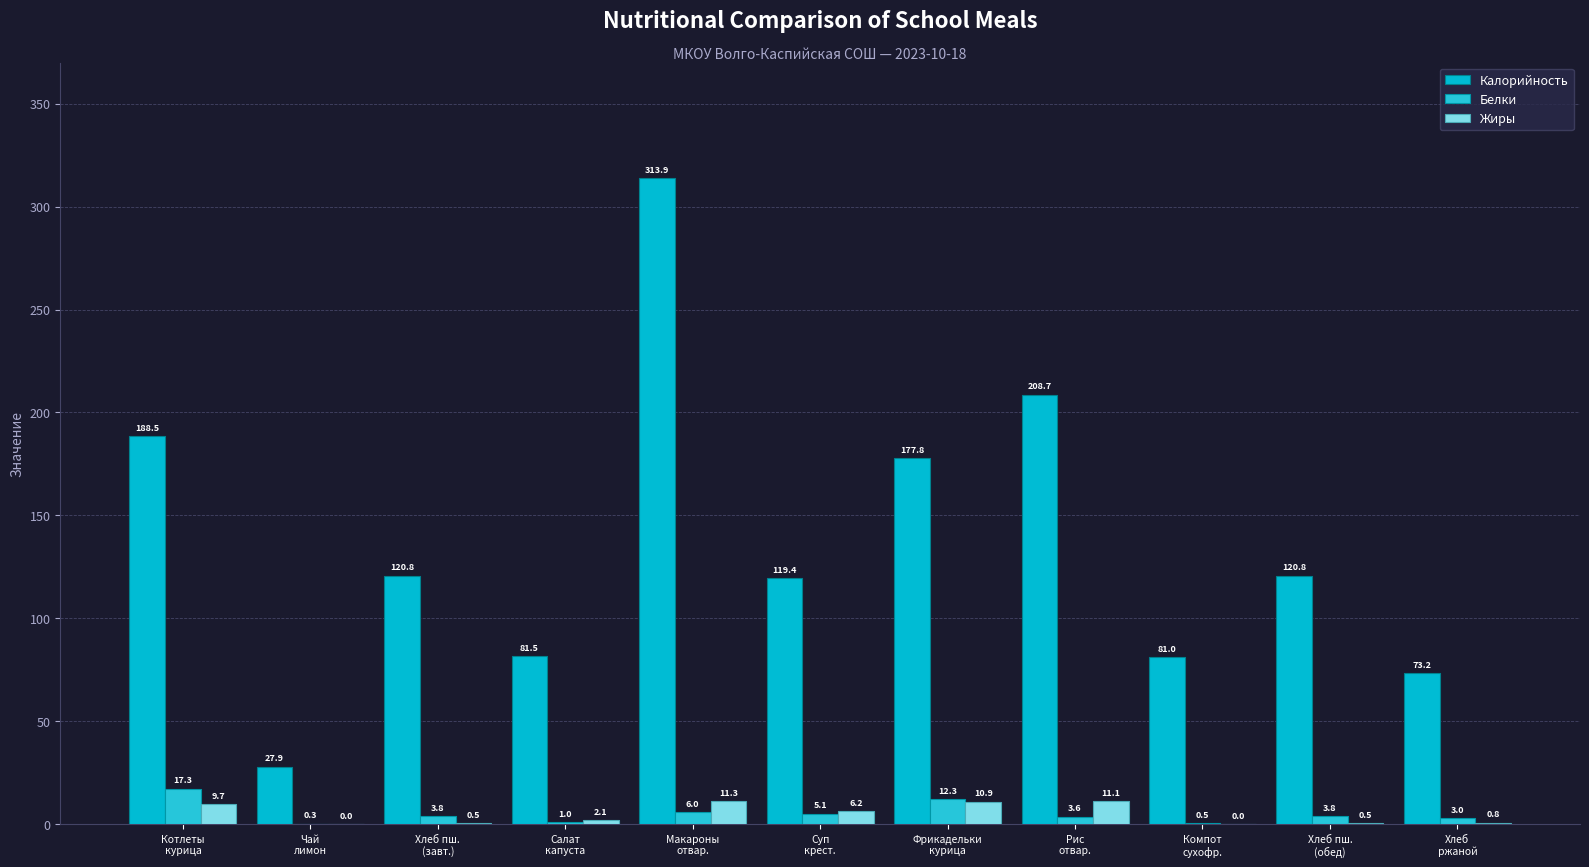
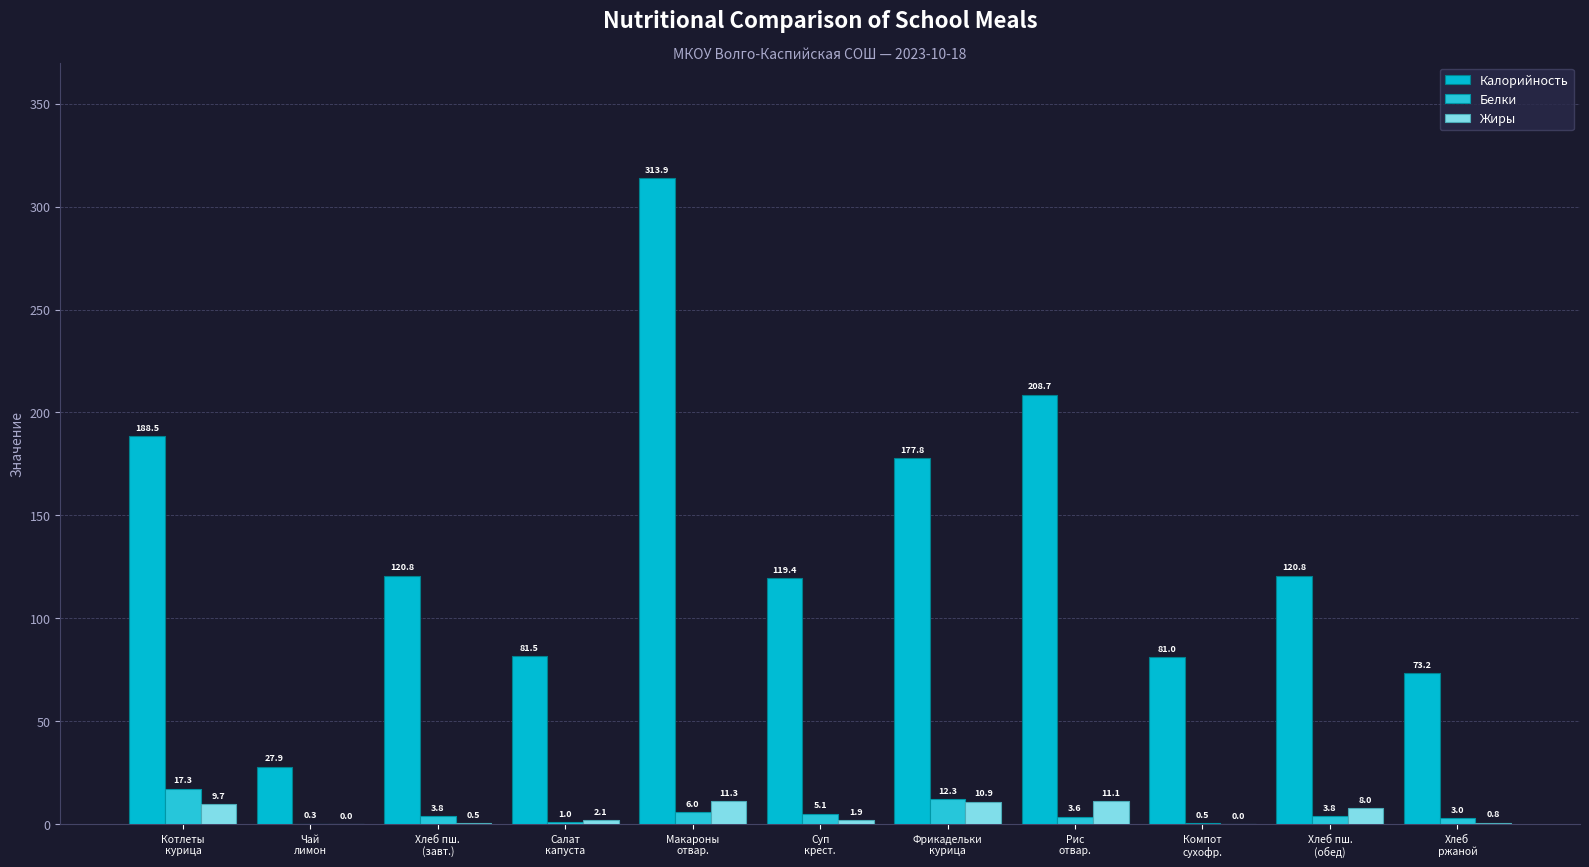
  {
    "Жиры": {
      "Котлеты курица": 9.7,
      "Чай лимон": 0.0,
      "Хлеб пш. (завт.)": 0.5,
      "Салат капуста": 2.1,
      "Макароны отвар.": 11.3,
-     "Суп крест.": 6.2,
+     "Суп крест.": 1.9,
      "Фрикадельки курица": 10.9,
      "Рис отвар.": 11.1,
      "Компот сухофр.": 0.0,
-     "Хлеб пш. (обед)": 0.5,
+     "Хлеб пш. (обед)": 8.0,
      "Хлеб ржаной": 0.8
    }
  }
